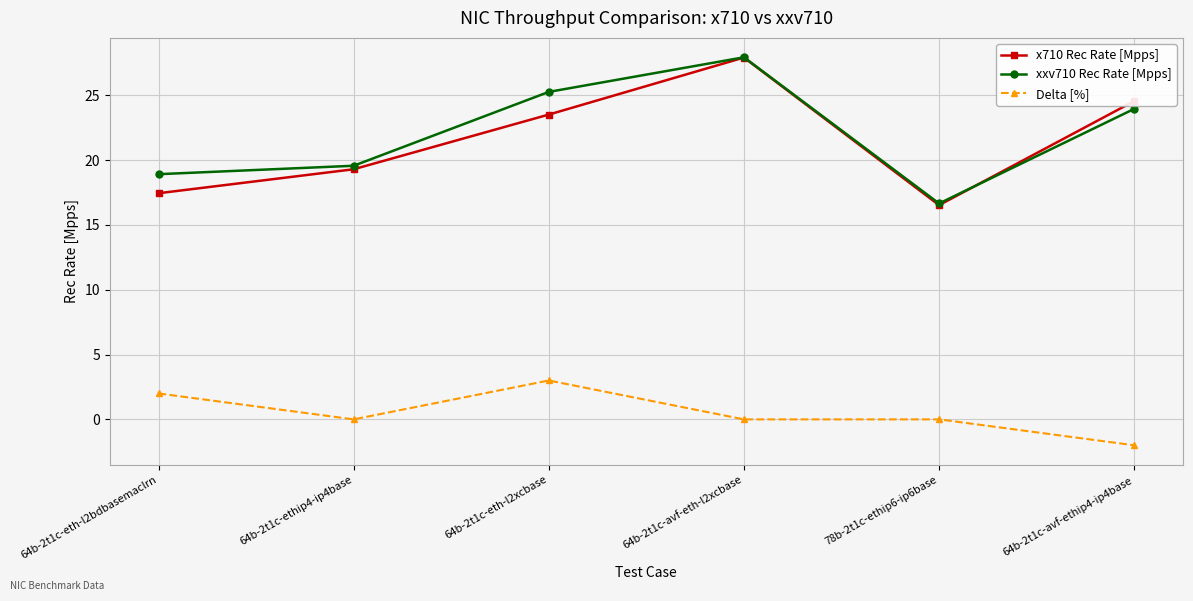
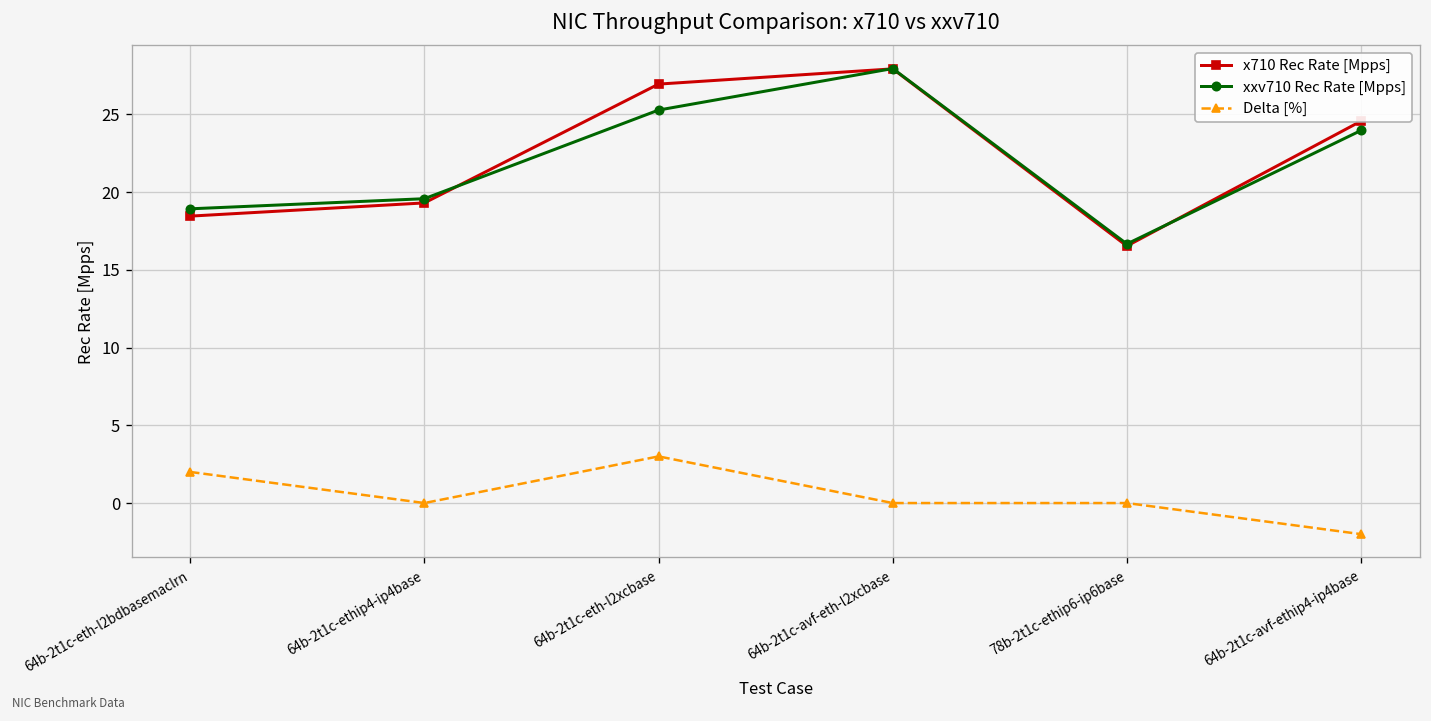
  {
    "x710 Rec Rate [Mpps]": {
-     "64b-2t1c-eth-l2bdbasemaclrn": 17.5,
+     "64b-2t1c-eth-l2bdbasemaclrn": 18.5,
      "64b-2t1c-ethip4-ip4base": 19.3,
-     "64b-2t1c-eth-l2xcbase": 23.5
+     "64b-2t1c-eth-l2xcbase": 26.9
    },
    "xxv710 Rec Rate [Mpps]": {
      "64b-2t1c-eth-l2bdbasemaclrn": 18.9,
      "64b-2t1c-ethip4-ip4base": 19.6,
      "64b-2t1c-eth-l2xcbase": 25.3,
      "64b-2t1c-avf-ethip4-ip4base": 24.0
    },
    "Delta [%]": {
      "64b-2t1c-eth-l2bdbasemaclrn": 2.0,
      "64b-2t1c-ethip4-ip4base": 0.0,
      "64b-2t1c-eth-l2xcbase": 3.0,
      "64b-2t1c-avf-eth-l2xcbase": 0.0,
      "78b-2t1c-ethip6-ip6base": 0.0,
      "64b-2t1c-avf-ethip4-ip4base": -2.0
    }
  }
